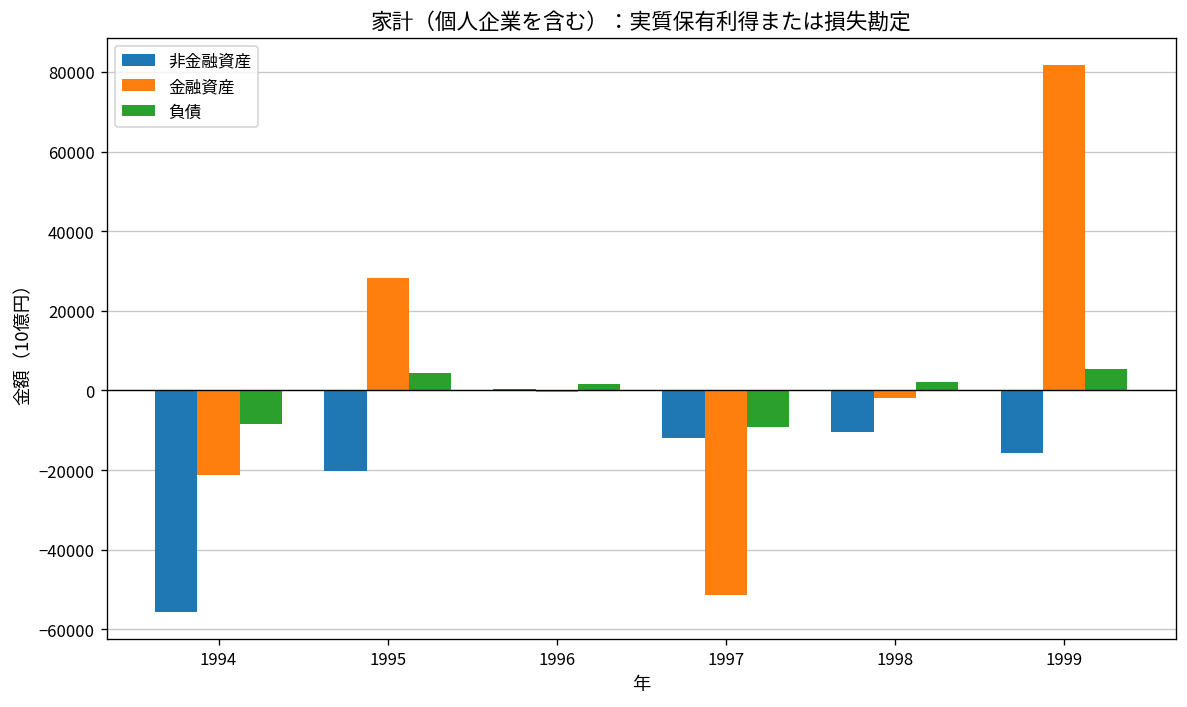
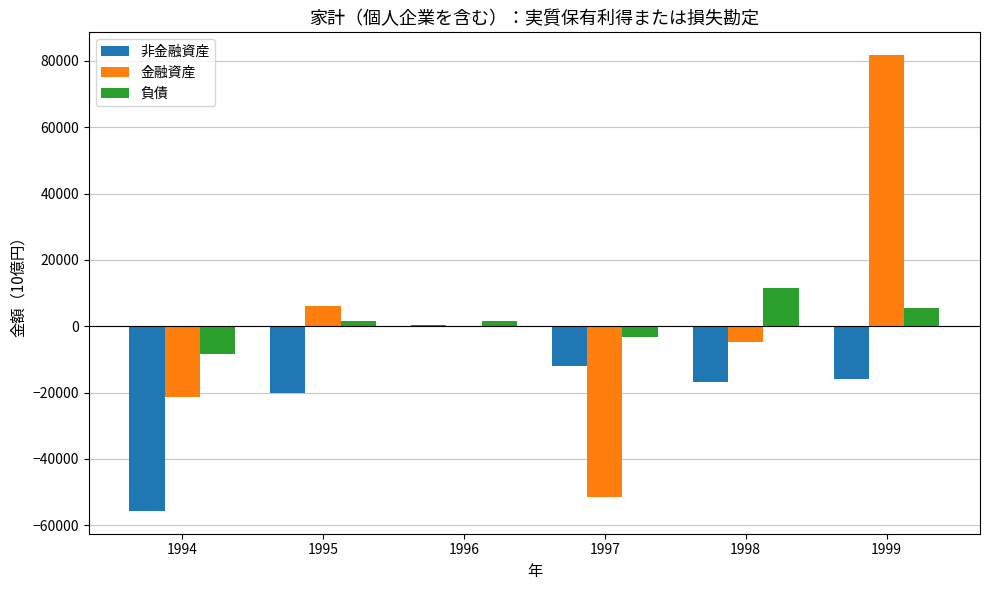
  {
    "非金融資産": {
      "1994": -56000,
      "1995": -20000,
      "1997": -12000,
-     "1998": -10000,
+     "1998": -17000,
      "1999": -16000
    },
    "金融資産": {
      "1994": -21000,
-     "1995": 28000,
+     "1995": 6000,
      "1997": -51000,
-     "1998": -2000,
+     "1998": -5000,
      "1999": 82000
    },
    "負債": {
      "1994": -8000,
-     "1995": 4000,
+     "1995": 2000,
      "1996": 2000,
-     "1997": -9000,
-     "1998": 2000,
+     "1997": -3000,
+     "1998": 11000,
      "1999": 5000
    }
  }
